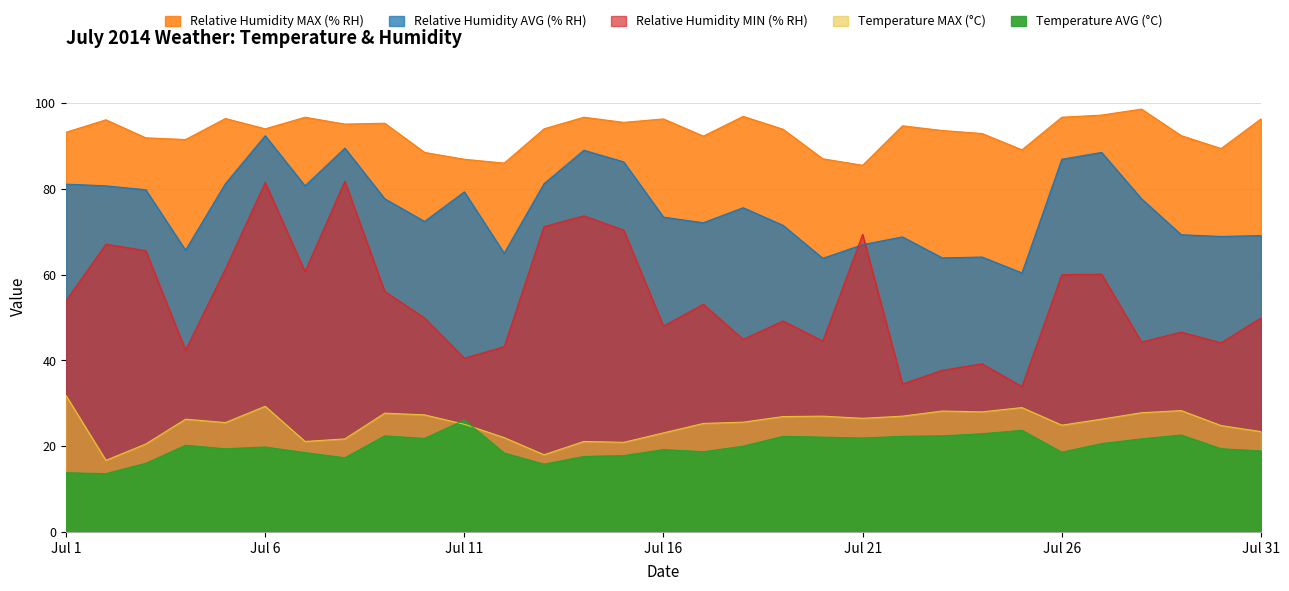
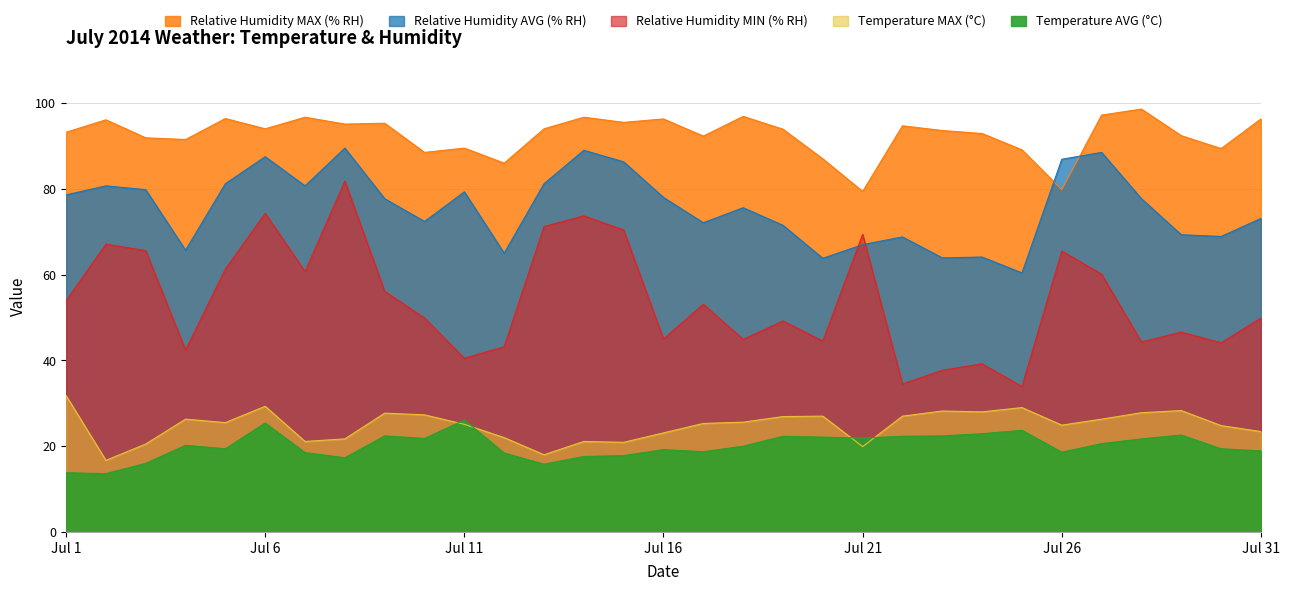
  {
    "Relative Humidity MAX (% RH)": {
      "Jul 1": 93,
      "Jul 6": 94,
-     "Jul 11": 87,
+     "Jul 11": 90,
      "Jul 16": 96,
-     "Jul 21": 86,
-     "Jul 26": 97,
+     "Jul 21": 79,
+     "Jul 26": 80,
      "Jul 31": 96
    },
    "Relative Humidity AVG (% RH)": {
-     "Jul 1": 81,
-     "Jul 6": 92,
+     "Jul 1": 79,
+     "Jul 6": 88,
      "Jul 11": 79,
-     "Jul 16": 73,
+     "Jul 16": 78,
      "Jul 21": 67,
      "Jul 26": 87,
-     "Jul 31": 69
+     "Jul 31": 73
    },
    "Relative Humidity MIN (% RH)": {
      "Jul 1": 54,
-     "Jul 6": 82,
+     "Jul 6": 74,
      "Jul 11": 41,
-     "Jul 16": 48,
+     "Jul 16": 45,
      "Jul 21": 69,
-     "Jul 26": 60,
+     "Jul 26": 66,
      "Jul 31": 50
    },
    "Temperature MAX (°C)": {
      "Jul 1": 32,
      "Jul 6": 29,
      "Jul 11": 25,
      "Jul 16": 23,
-     "Jul 21": 27,
+     "Jul 21": 20,
      "Jul 26": 25,
      "Jul 31": 23
    },
    "Temperature AVG (°C)": {
      "Jul 1": 14,
-     "Jul 6": 20,
+     "Jul 6": 25,
      "Jul 11": 26,
      "Jul 16": 19,
      "Jul 21": 22,
      "Jul 26": 19,
      "Jul 31": 19
    }
  }
